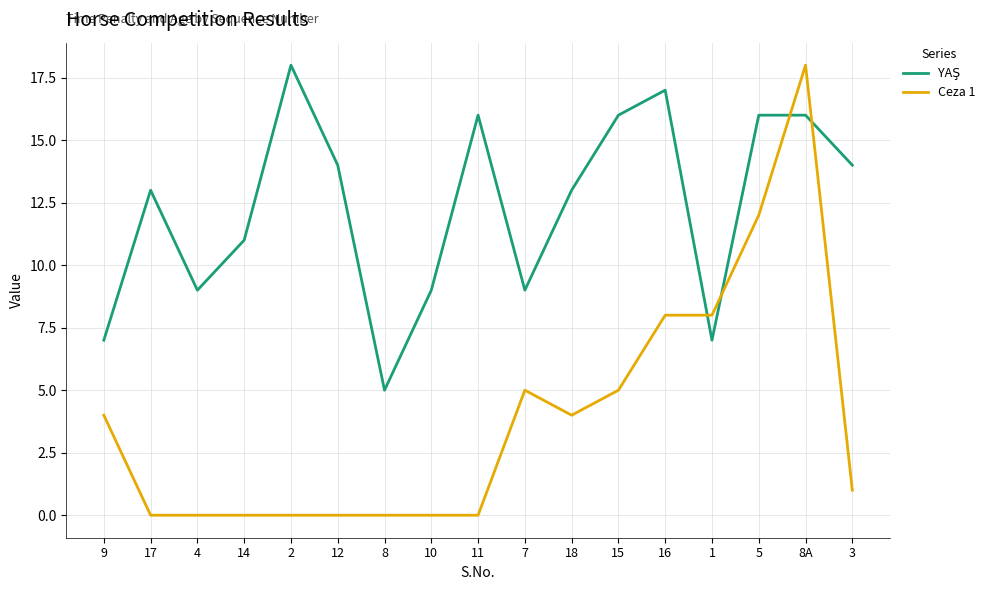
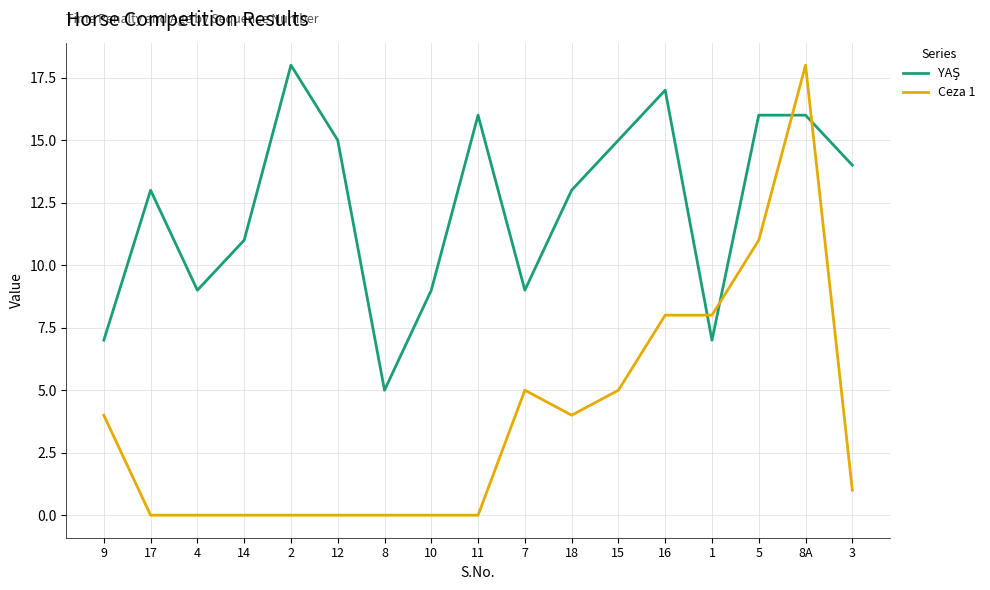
  {
    "YAŞ": {
      "9": 7,
      "17": 13,
      "4": 9,
      "14": 11,
      "2": 18,
-     "12": 14,
+     "12": 15,
      "8": 5,
      "10": 9,
      "11": 16,
      "7": 9,
      "18": 13,
-     "15": 16,
+     "15": 15,
      "16": 17,
      "1": 7,
      "5": 16,
      "8A": 16,
      "3": 14
    },
    "Ceza 1": {
      "9": 4,
      "17": 0,
      "4": 0,
      "14": 0,
      "2": 0,
      "12": 0,
      "8": 0,
      "10": 0,
      "11": 0,
      "7": 5,
      "18": 4,
      "15": 5,
      "16": 8,
      "1": 8,
-     "5": 12,
+     "5": 11,
      "8A": 18,
      "3": 1
    }
  }
